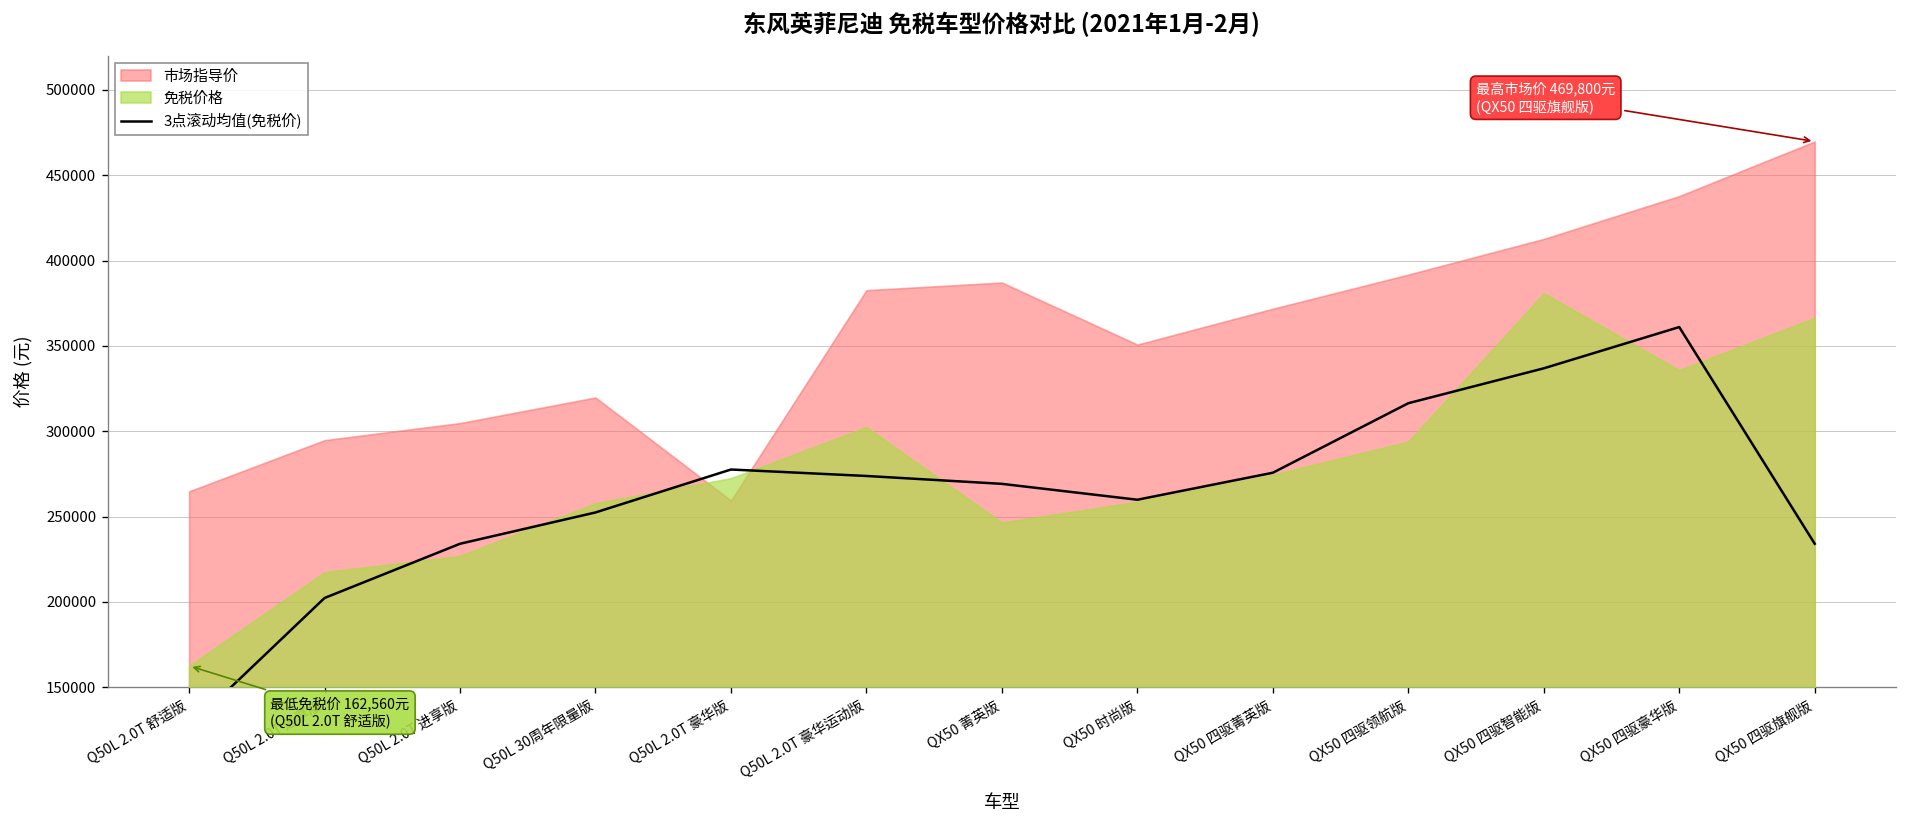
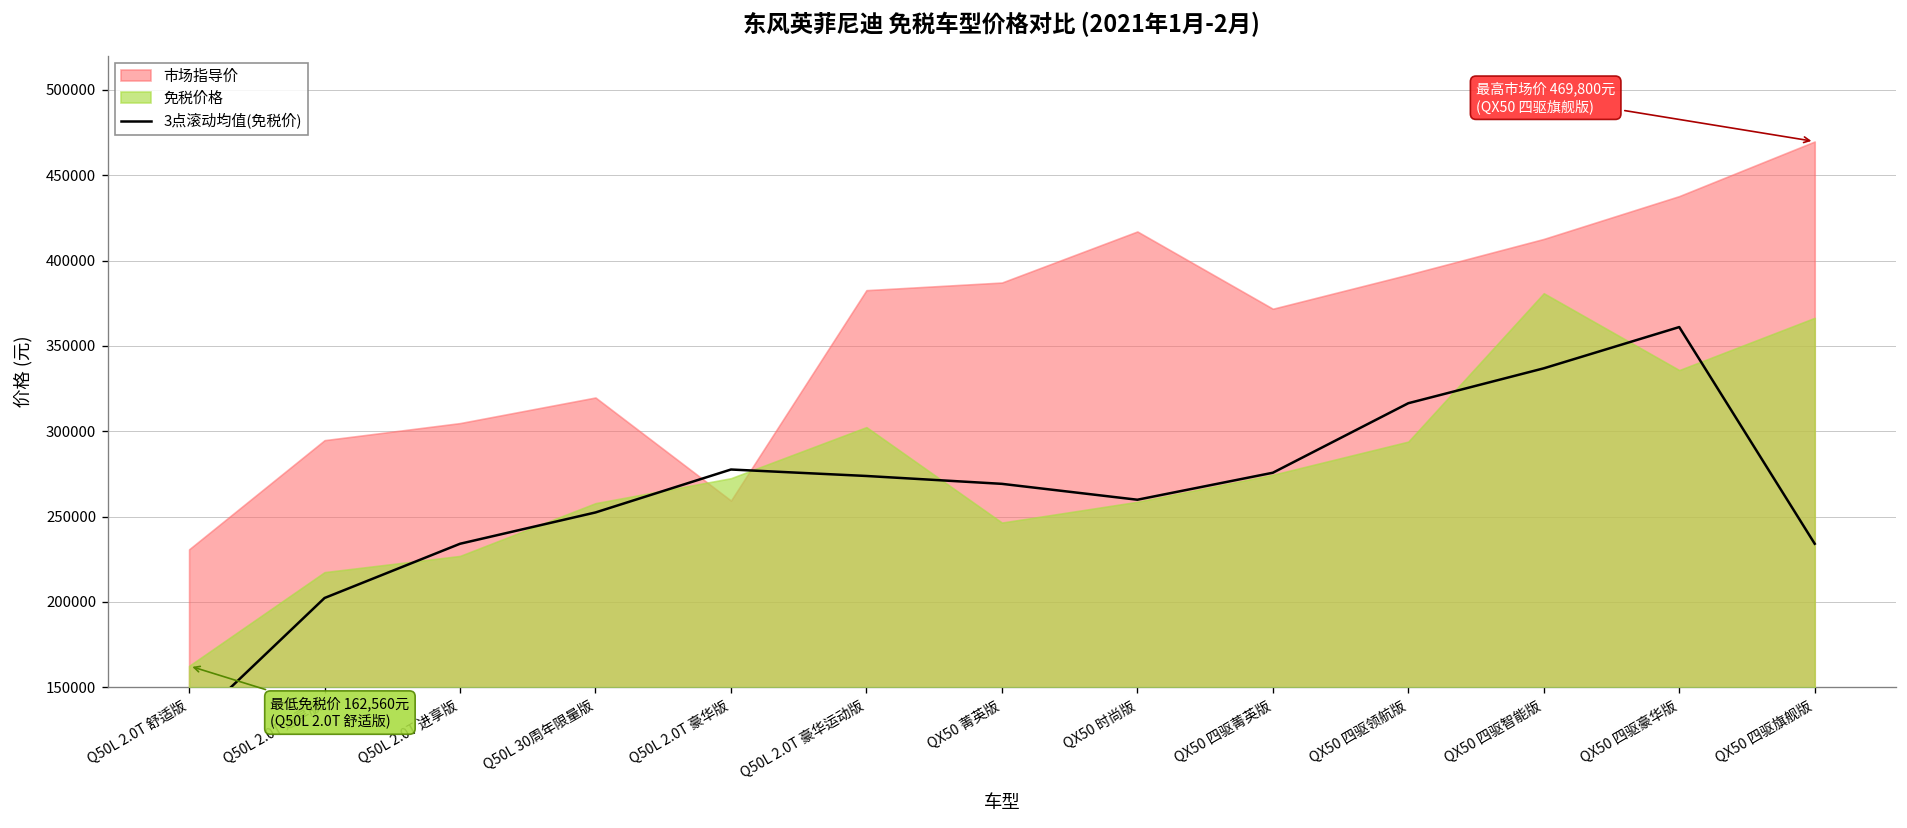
  {
    "市场指导价": {
-     "Q50L 2.0T 舒适版": 265000,
+     "Q50L 2.0T 舒适版": 231000,
      "Q50L 2.0T 逸享版": 295000,
      "Q50L 2.0T 进享版": 305000,
      "Q50L 30周年限量版": 320000,
      "Q50L 2.0T 豪华版": 259000,
      "Q50L 2.0T 豪华运动版": 383000,
      "QX50 菁英版": 387000,
-     "QX50 时尚版": 351000,
+     "QX50 时尚版": 417000,
      "QX50 四驱菁英版": 372000,
      "QX50 四驱领航版": 392000,
      "QX50 四驱智能版": 413000,
      "QX50 四驱豪华版": 438000,
      "QX50 四驱旗舰版": 470000
    },
    "3点滚动均值(免税价)": {
      "Q50L 2.0T 逸享版": 202000,
      "Q50L 2.0T 进享版": 234000,
      "Q50L 30周年限量版": 252000,
      "Q50L 2.0T 豪华版": 278000,
      "Q50L 2.0T 豪华运动版": 274000,
      "QX50 菁英版": 269000,
      "QX50 四驱领航版": 316000,
      "QX50 四驱智能版": 337000,
      "QX50 四驱豪华版": 361000,
      "QX50 四驱旗舰版": 234000
    },
    "免税价格": {
      "Q50L 2.0T 逸享版": 217000,
      "Q50L 2.0T 进享版": 227000,
      "Q50L 30周年限量版": 258000,
      "Q50L 2.0T 豪华版": 273000,
      "Q50L 2.0T 豪华运动版": 302000,
      "QX50 菁英版": 247000,
      "QX50 四驱领航版": 294000,
      "QX50 四驱智能版": 381000,
      "QX50 四驱豪华版": 336000,
      "QX50 四驱旗舰版": 366000
    }
  }
